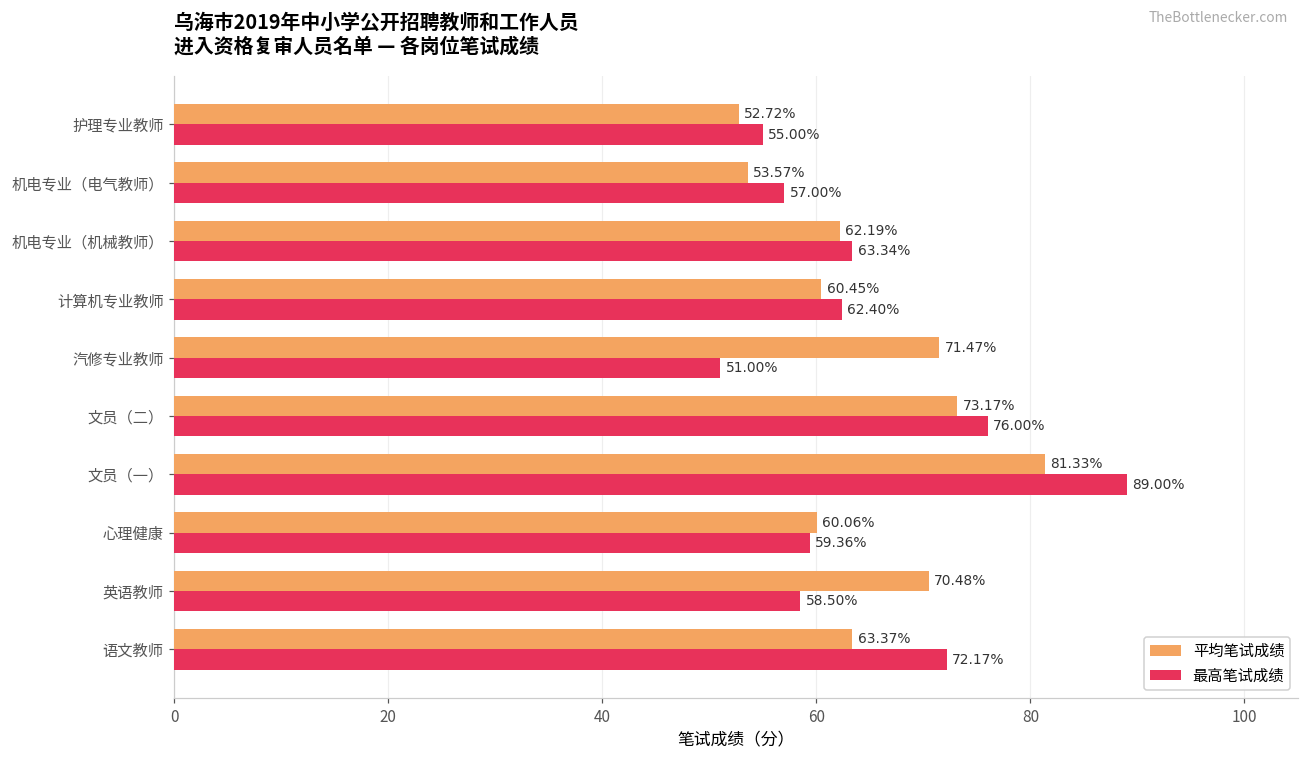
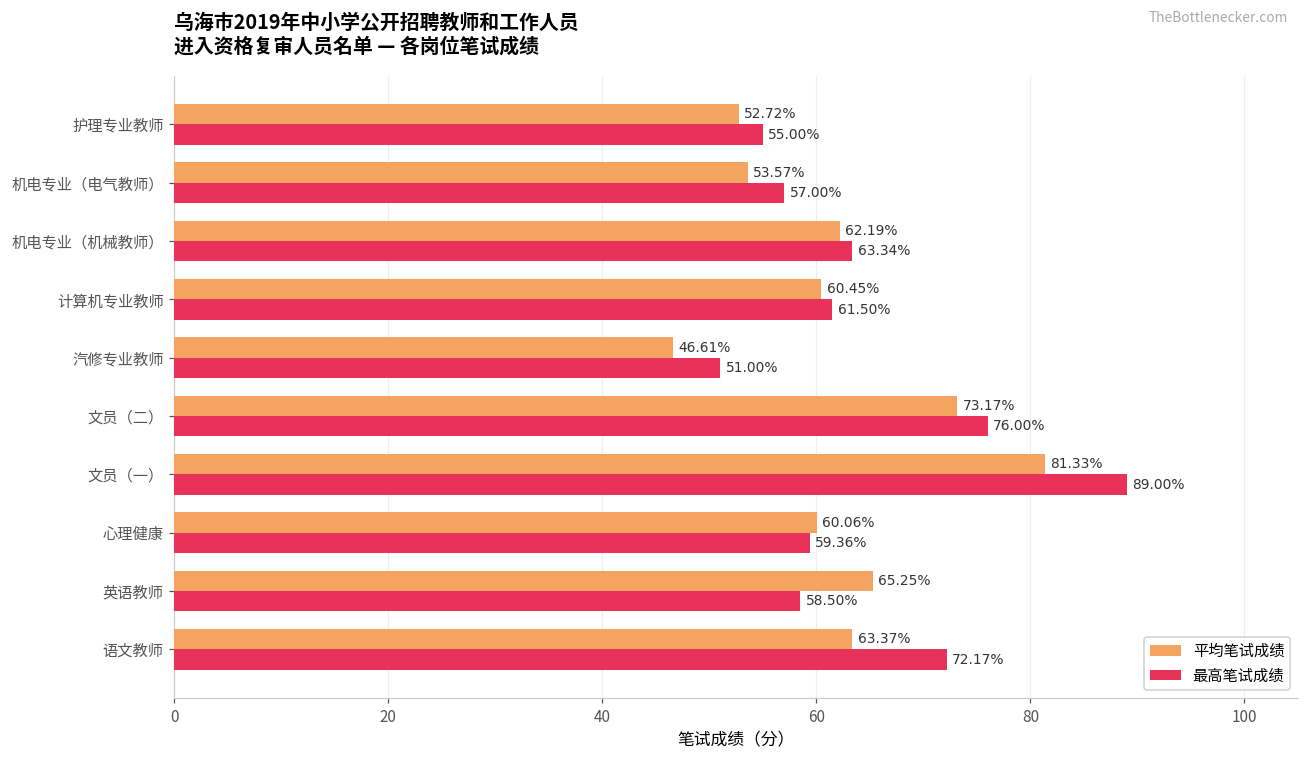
  {
    "平均笔试成绩": {
      "护理专业教师": "52.72%",
      "机电专业（电气教师）": "53.57%",
      "机电专业（机械教师）": "62.19%",
      "计算机专业教师": "60.45%",
-     "汽修专业教师": "71.47%",
+     "汽修专业教师": "46.61%",
      "文员（二）": "73.17%",
      "文员（一）": "81.33%",
      "心理健康": "60.06%",
-     "英语教师": "70.48%",
+     "英语教师": "65.25%",
      "语文教师": "63.37%"
    },
    "最高笔试成绩": {
      "护理专业教师": "55.00%",
      "机电专业（电气教师）": "57.00%",
      "机电专业（机械教师）": "63.34%",
-     "计算机专业教师": "62.40%",
+     "计算机专业教师": "61.50%",
      "汽修专业教师": "51.00%",
      "文员（二）": "76.00%",
      "文员（一）": "89.00%",
      "心理健康": "59.36%",
      "英语教师": "58.50%",
      "语文教师": "72.17%"
    }
  }
